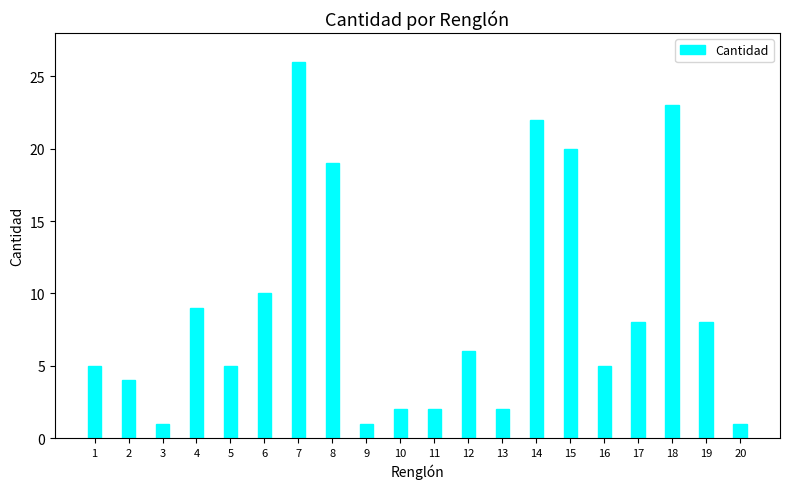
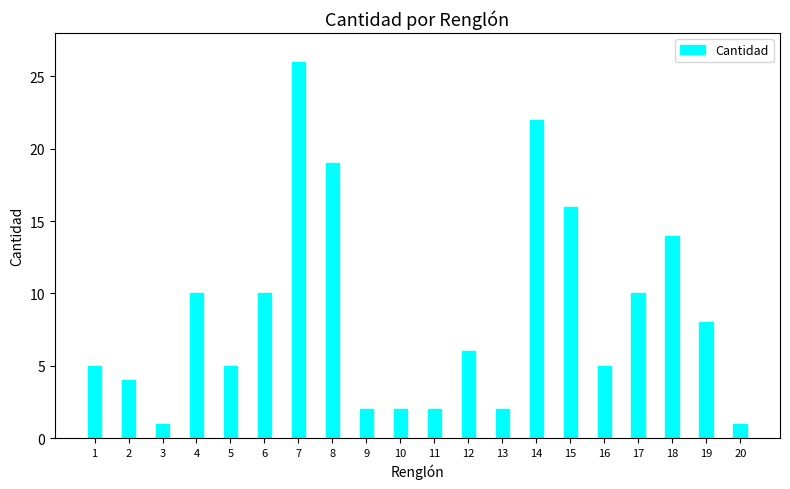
  {
    "1": 5,
    "2": 4,
    "3": 1,
-   "4": 9,
+   "4": 10,
    "5": 5,
    "6": 10,
    "7": 26,
    "8": 19,
-   "9": 1,
+   "9": 2,
    "10": 2,
    "11": 2,
    "12": 6,
    "13": 2,
    "14": 22,
-   "15": 20,
+   "15": 16,
    "16": 5,
-   "17": 8,
-   "18": 23,
+   "17": 10,
+   "18": 14,
    "19": 8,
    "20": 1
  }
